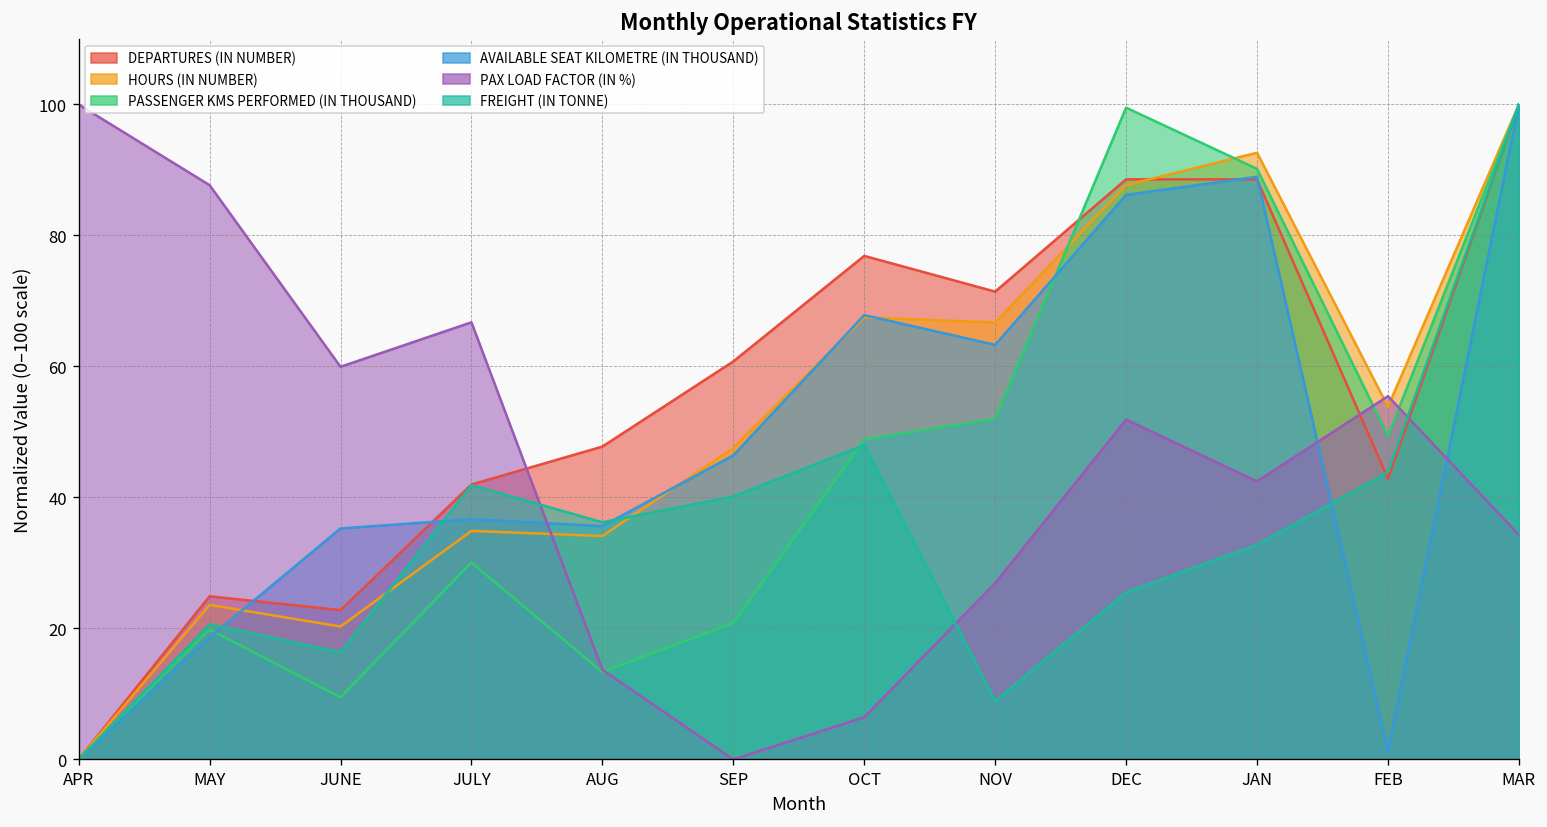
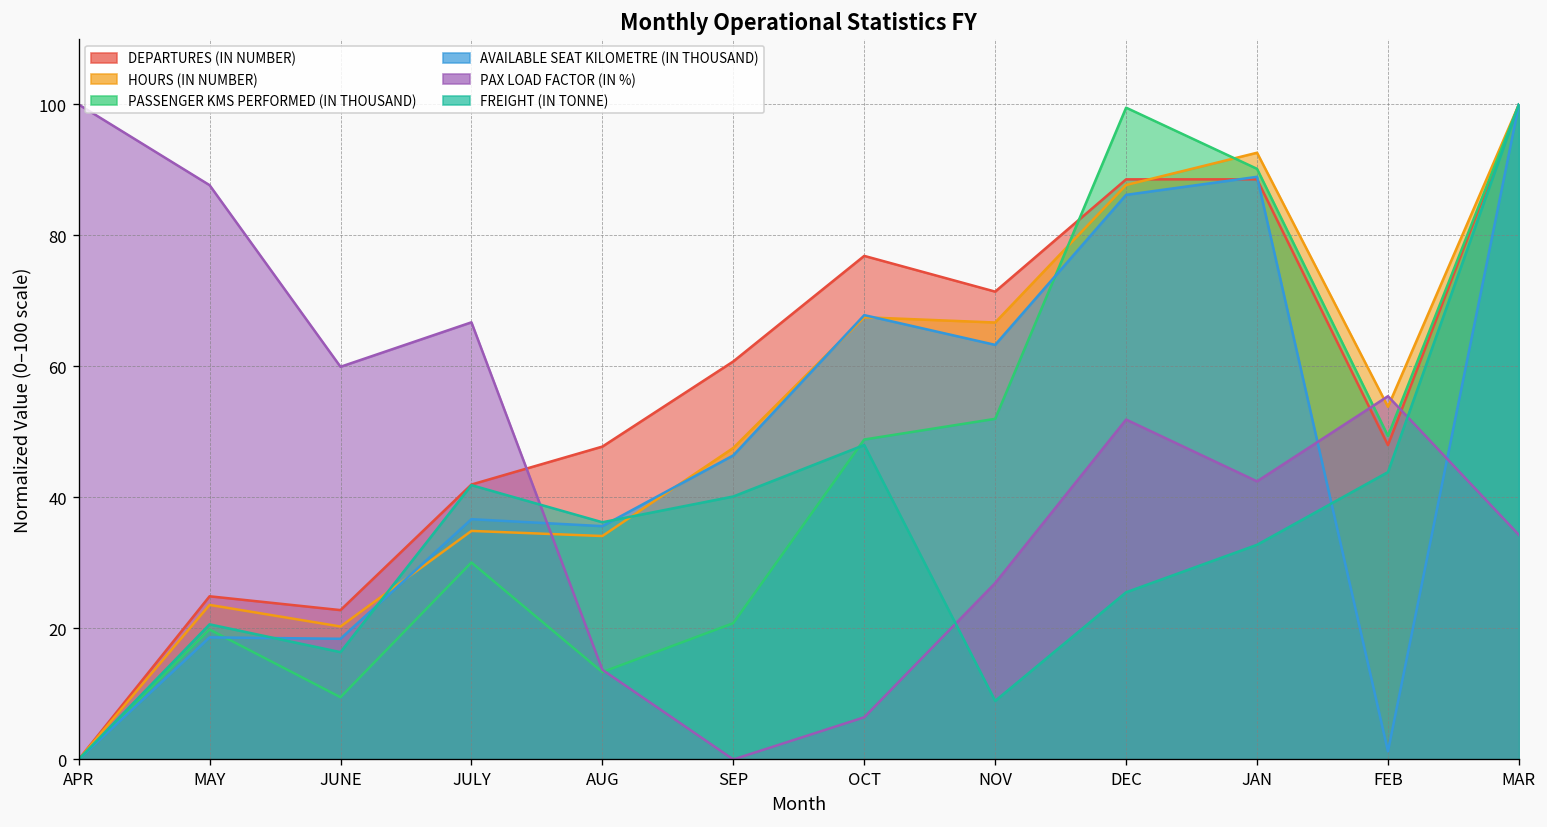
  {
    "DEPARTURES (IN NUMBER)": {
      "MAY": 25,
      "JUNE": 23,
      "AUG": 48,
      "SEP": 61,
      "OCT": 77,
      "NOV": 71,
      "DEC": 89,
-     "FEB": 43
+     "FEB": 48
    },
    "HOURS (IN NUMBER)": {
      "MAY": 24,
      "JUNE": 20,
      "JULY": 35,
      "AUG": 34,
      "SEP": 48,
      "NOV": 67,
      "DEC": 88,
      "JAN": 93,
      "FEB": 54
    },
    "AVAILABLE SEAT KILOMETRE (IN THOUSAND)": {
      "MAY": 19,
-     "JUNE": 35,
+     "JUNE": 18,
      "JULY": 37,
      "AUG": 36,
      "SEP": 46,
      "NOV": 63,
      "DEC": 86,
      "FEB": 1
    },
    "PAX LOAD FACTOR (IN %)": {
      "APR": 100,
      "MAY": 88,
      "JUNE": 60,
      "JULY": 67,
      "SEP": 0,
      "OCT": 6,
      "NOV": 27,
      "DEC": 52,
      "JAN": 42,
      "FEB": 55,
      "MAR": 34
    }
  }
